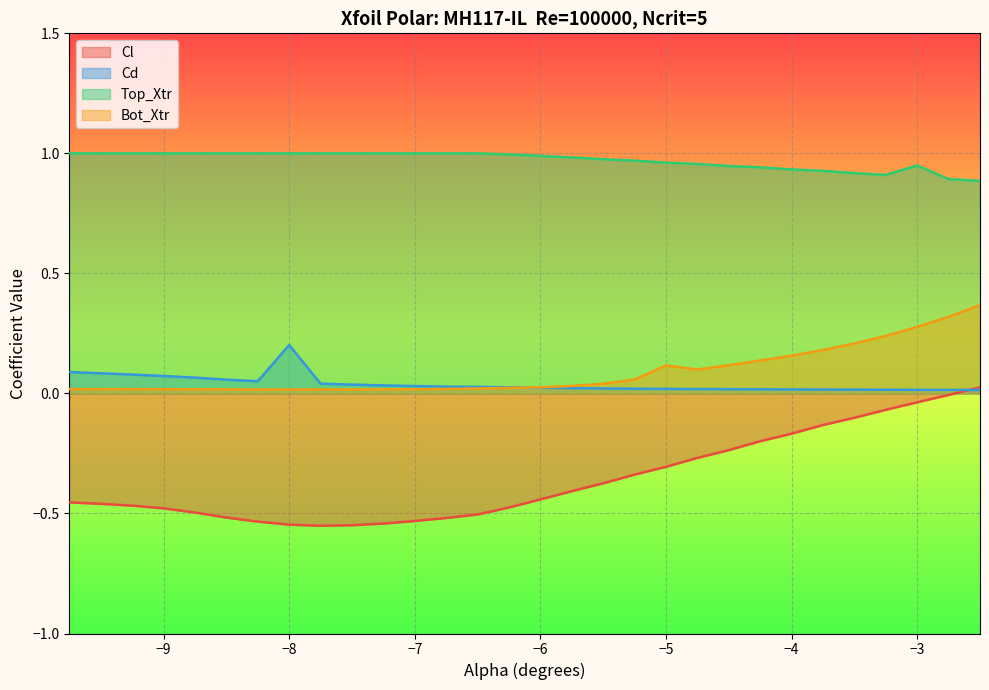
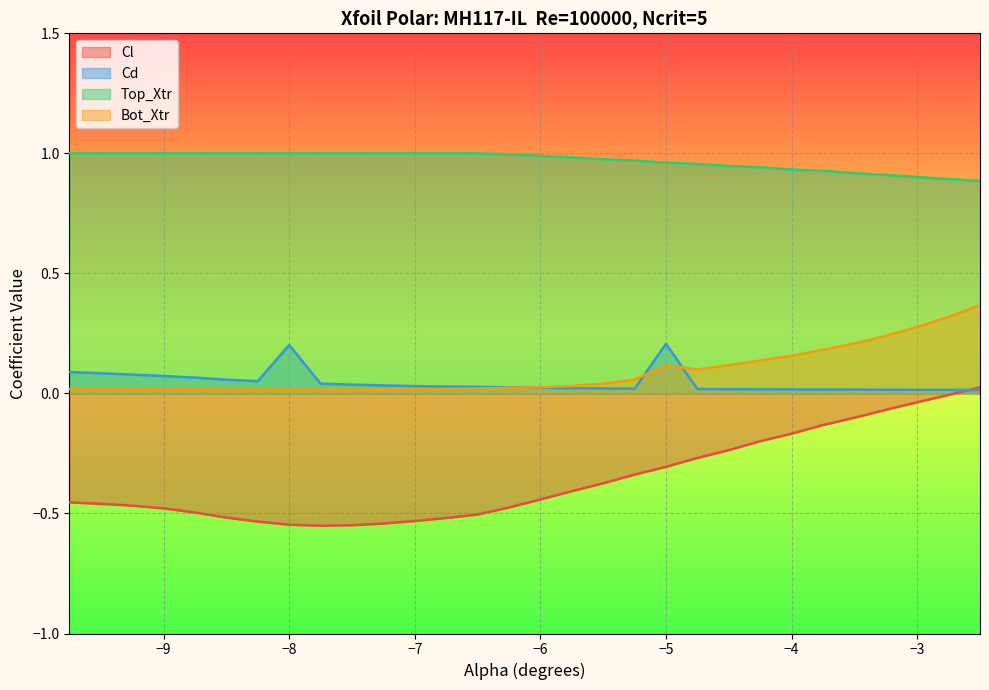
  {
    "Cd": {
      "−9": 0.07,
      "−8": 0.20,
      "−7": 0.03,
-     "−5": 0.02,
+     "−5": 0.21,
      "−4": 0.02,
      "−3": 0.02
    },
    "Top_Xtr": {
      "−9": 1.00,
      "−8": 1.00,
      "−7": 1.00,
      "−6": 0.99,
      "−5": 0.96,
      "−4": 0.93,
-     "−3": 0.95
+     "−3": 0.90
    },
    "Bot_Xtr": {
      "−9": 0.02,
      "−8": 0.02,
      "−7": 0.02,
      "−5": 0.12,
      "−4": 0.16,
      "−3": 0.28
    }
  }
